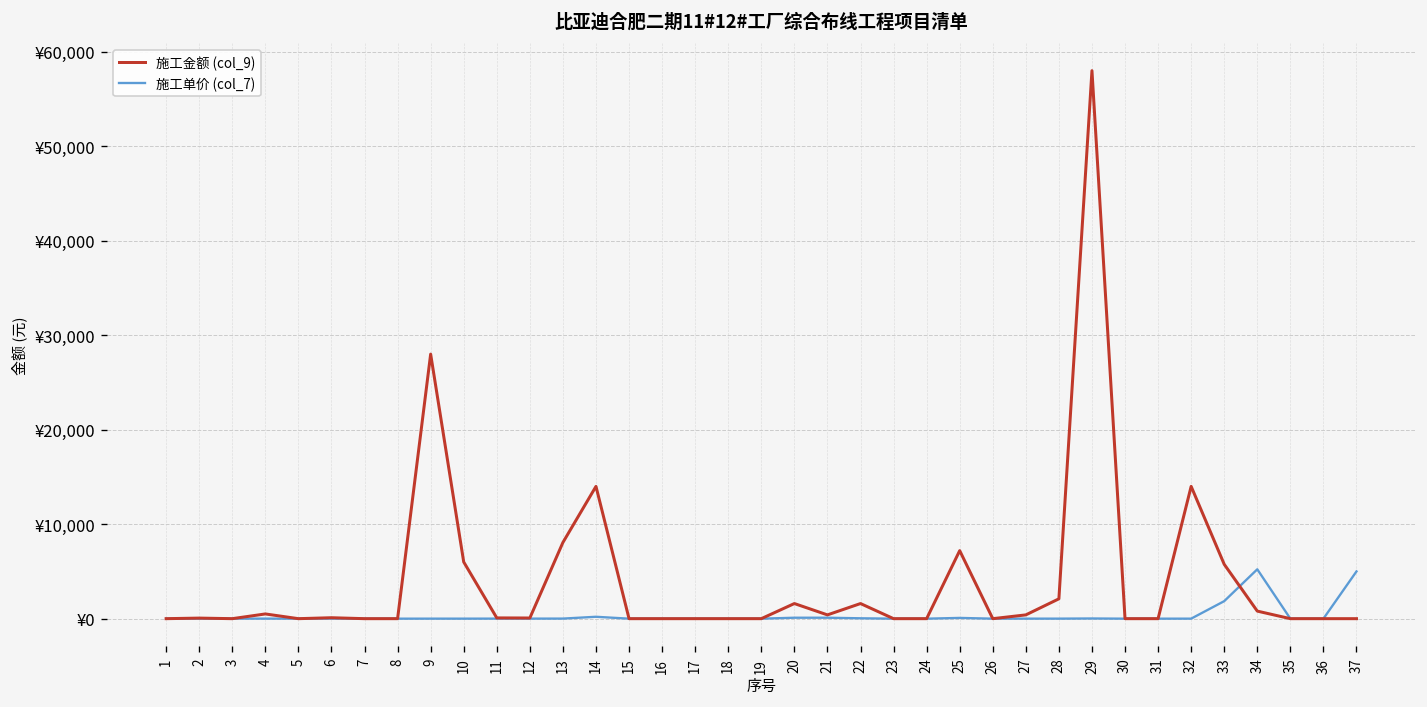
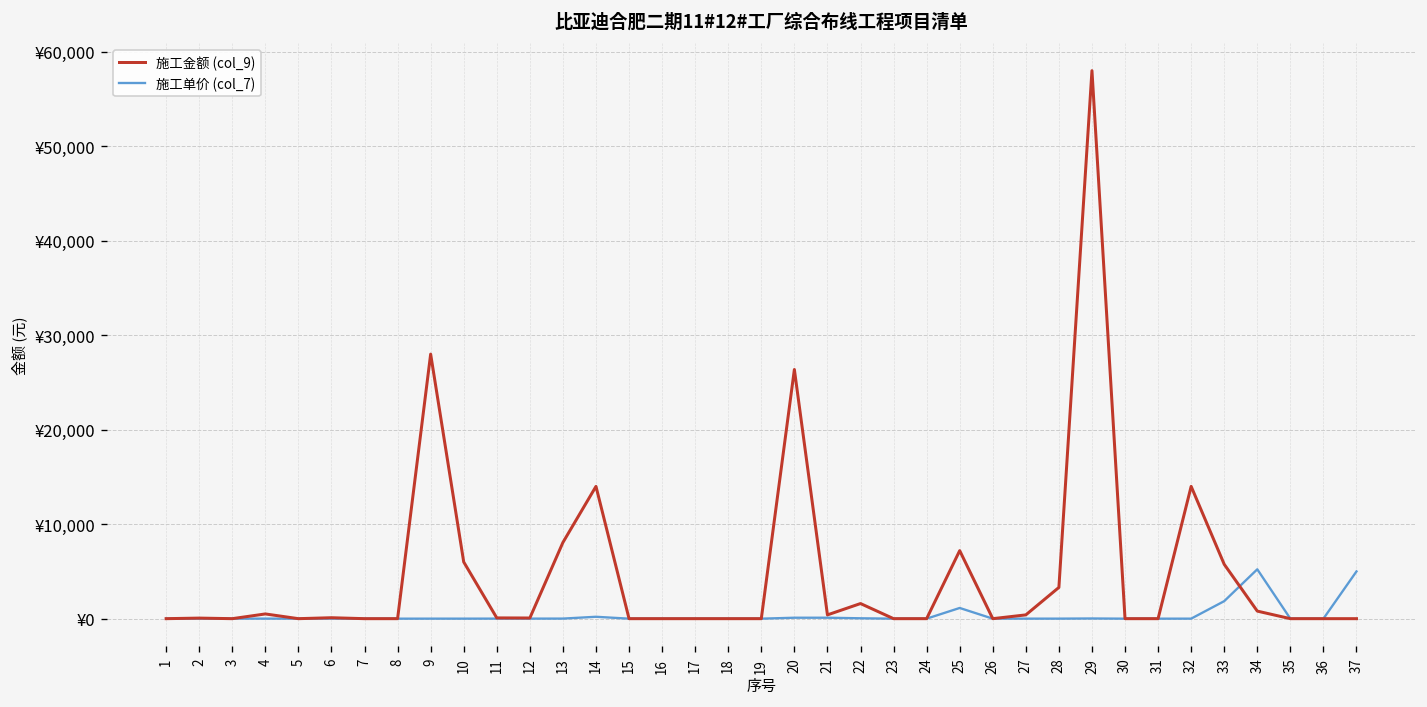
  {
    "施工金额 (col_9)": {
      "4": "¥1,000",
      "9": "¥28,000",
      "10": "¥6,000",
      "13": "¥8,000",
      "14": "¥14,000",
-     "20": "¥2,000",
+     "20": "¥26,000",
      "22": "¥2,000",
      "25": "¥7,000",
      "27": "¥0",
-     "28": "¥2,000",
+     "28": "¥3,000",
      "29": "¥58,000",
      "32": "¥14,000",
      "33": "¥6,000",
      "34": "¥1,000",
      "37": "¥0"
    },
    "施工单价 (col_7)": {
      "4": "¥0",
      "9": "¥0",
      "10": "¥0",
      "13": "¥0",
      "14": "¥0",
      "20": "¥0",
      "22": "¥0",
-     "25": "¥0",
+     "25": "¥1,000",
      "27": "¥0",
      "28": "¥0",
      "29": "¥0",
      "32": "¥0",
      "33": "¥2,000",
      "34": "¥5,000",
      "37": "¥5,000"
    }
  }
